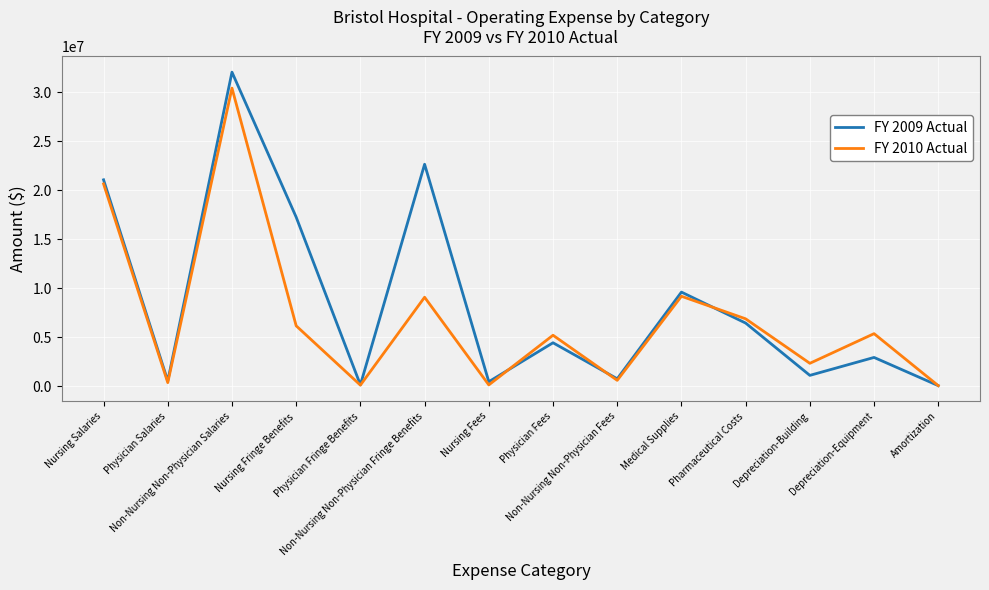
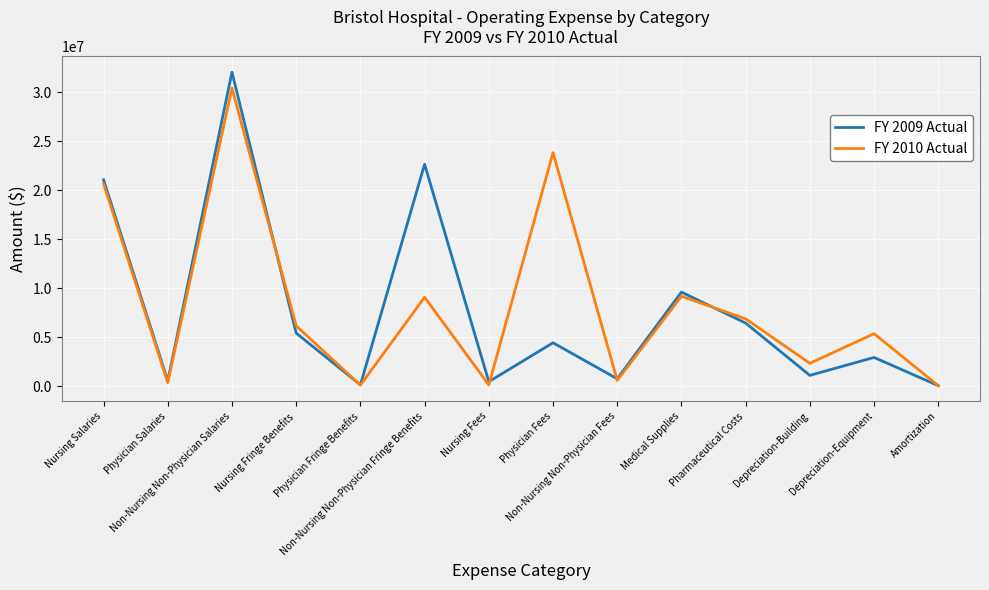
  {
    "FY 2009 Actual": {
      "Nursing Salaries": 21000000,
      "Non-Nursing Non-Physician Salaries": 32000000,
-     "Nursing Fringe Benefits": 17000000,
+     "Nursing Fringe Benefits": 5000000,
      "Non-Nursing Non-Physician Fringe Benefits": 23000000,
      "Nursing Fees": 0,
      "Physician Fees": 4000000,
      "Medical Supplies": 10000000,
      "Pharmaceutical Costs": 6000000,
      "Depreciation-Building": 1000000,
      "Depreciation-Equipment": 3000000
    },
    "FY 2010 Actual": {
      "Nursing Salaries": 21000000,
      "Non-Nursing Non-Physician Salaries": 30000000,
      "Nursing Fringe Benefits": 6000000,
      "Non-Nursing Non-Physician Fringe Benefits": 9000000,
      "Nursing Fees": 0,
-     "Physician Fees": 5000000,
+     "Physician Fees": 24000000,
      "Medical Supplies": 9000000,
      "Pharmaceutical Costs": 7000000,
      "Depreciation-Building": 2000000,
      "Depreciation-Equipment": 5000000
    }
  }
